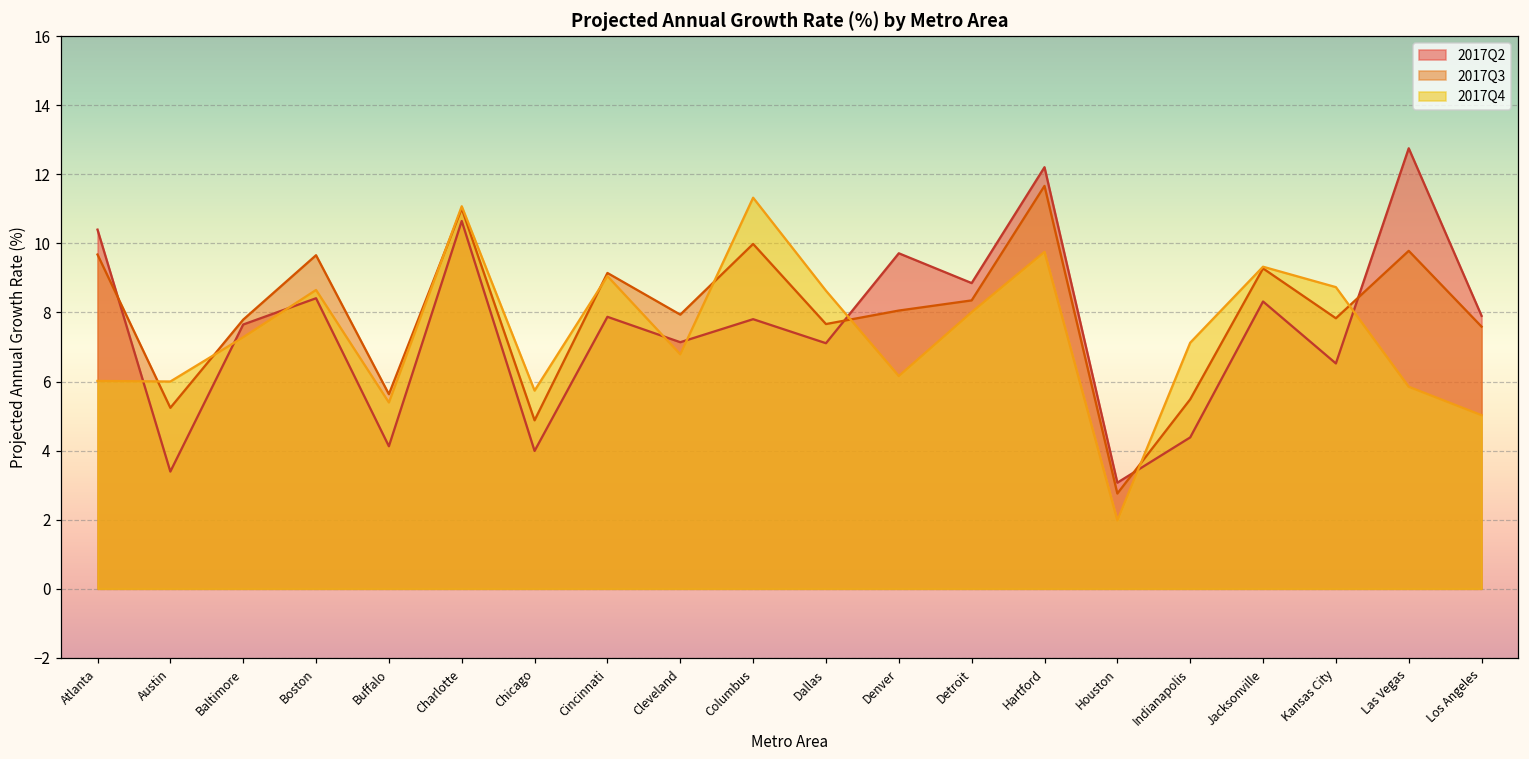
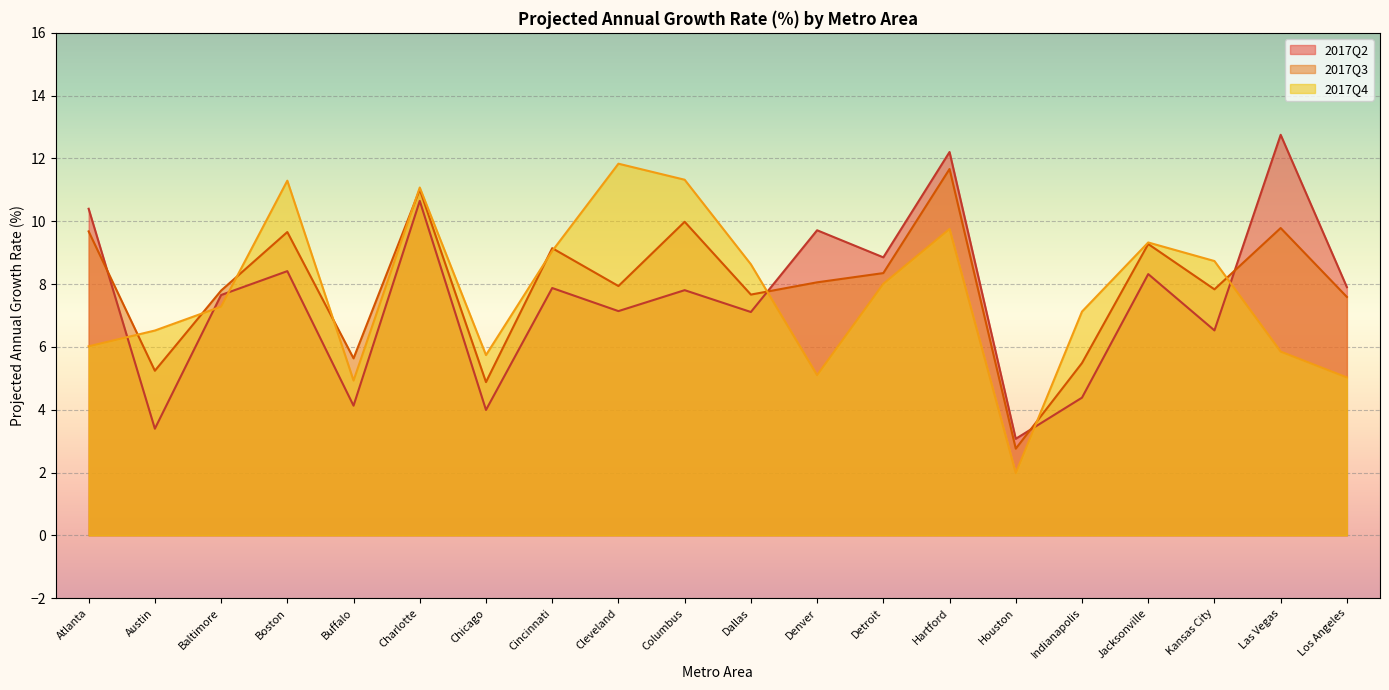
  {
    "2017Q4": {
      "Atlanta": 6.0,
-     "Austin": 6.0,
+     "Austin": 6.5,
      "Baltimore": 7.3,
-     "Boston": 8.7,
-     "Buffalo": 5.4,
+     "Boston": 11.3,
+     "Buffalo": 4.9,
      "Chicago": 5.7,
      "Cincinnati": 9.1,
-     "Cleveland": 6.8,
+     "Cleveland": 11.8,
      "Columbus": 11.3,
      "Dallas": 8.6,
-     "Denver": 6.2,
+     "Denver": 5.1,
      "Detroit": 8.0,
      "Hartford": 9.8,
      "Houston": 2.0,
      "Indianapolis": 7.1,
      "Kansas City": 8.7,
      "Las Vegas": 5.9,
      "Los Angeles": 5.0
    }
  }
